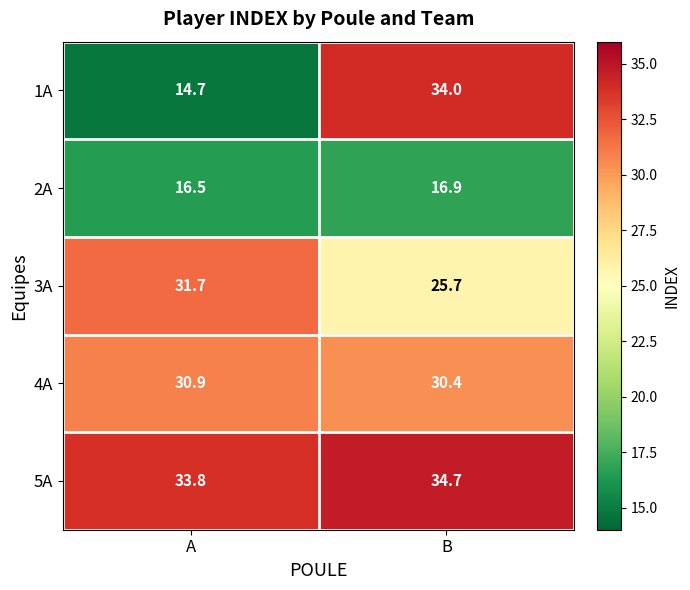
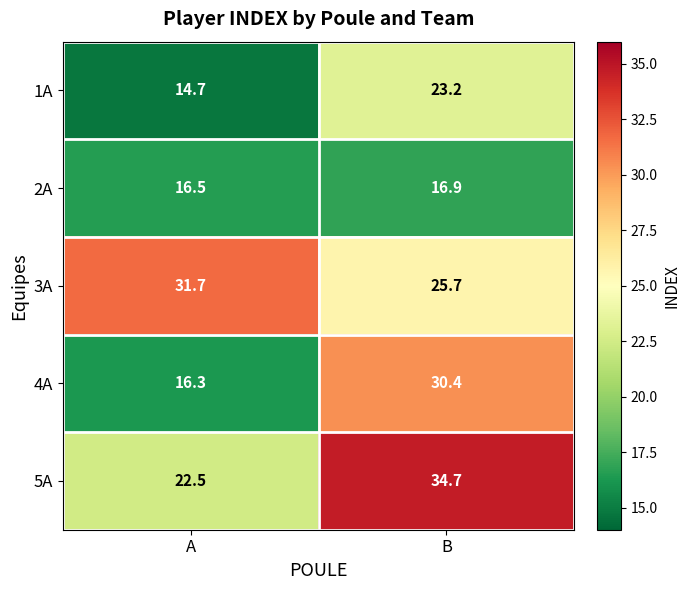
  {
    "1A": {
      "A": 14.7,
-     "B": 34.0
+     "B": 23.2
    },
    "2A": {
      "A": 16.5,
      "B": 16.9
    },
    "3A": {
      "A": 31.7,
      "B": 25.7
    },
    "4A": {
-     "A": 30.9,
+     "A": 16.3,
      "B": 30.4
    },
    "5A": {
-     "A": 33.8,
+     "A": 22.5,
      "B": 34.7
    }
  }
